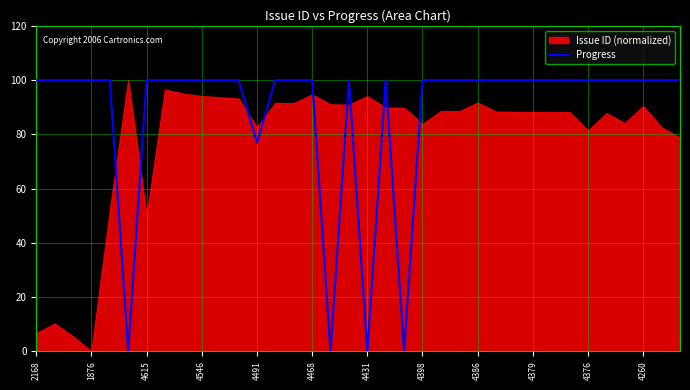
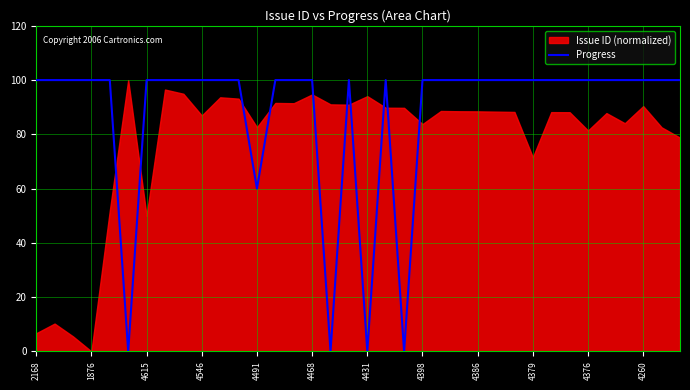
  {
    "Progress": {
      "2168": 100,
      "1876": 100,
      "4615": 100,
      "4546": 100,
-     "4491": 77,
+     "4491": 60,
      "4468": 100,
      "4431": 0,
      "4398": 100,
      "4386": 100,
      "4379": 100,
      "4376": 100,
      "4260": 100
    },
    "Issue ID (normalized)": {
      "2168": 7,
      "1876": 0,
      "4615": 50,
-     "4546": 94,
+     "4546": 87,
      "4491": 83,
      "4468": 95,
      "4431": 94,
      "4398": 84,
-     "4386": 92,
-     "4379": 88,
+     "4386": 88,
+     "4379": 72,
      "4376": 81,
      "4260": 90
    }
  }
